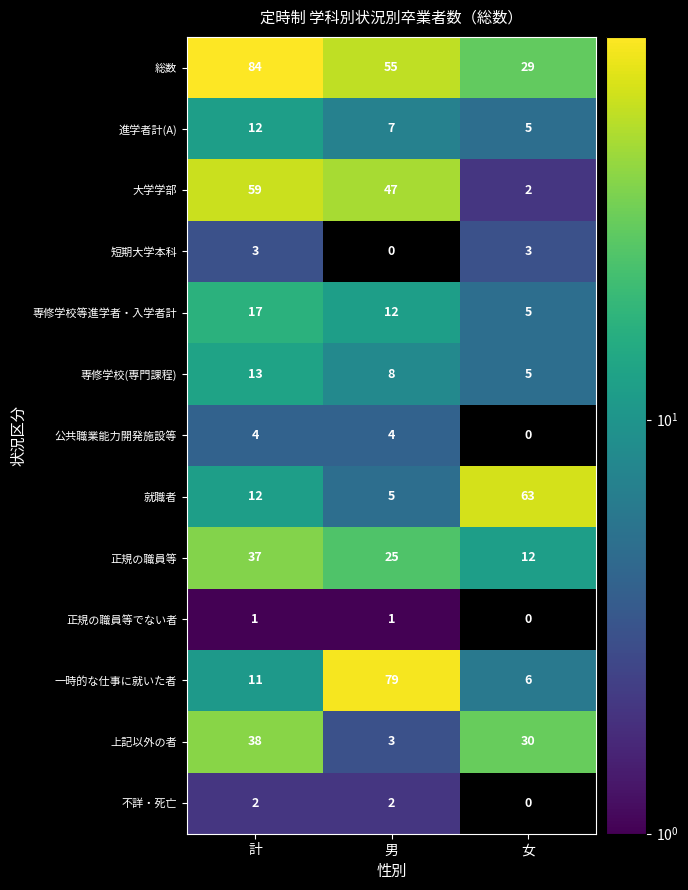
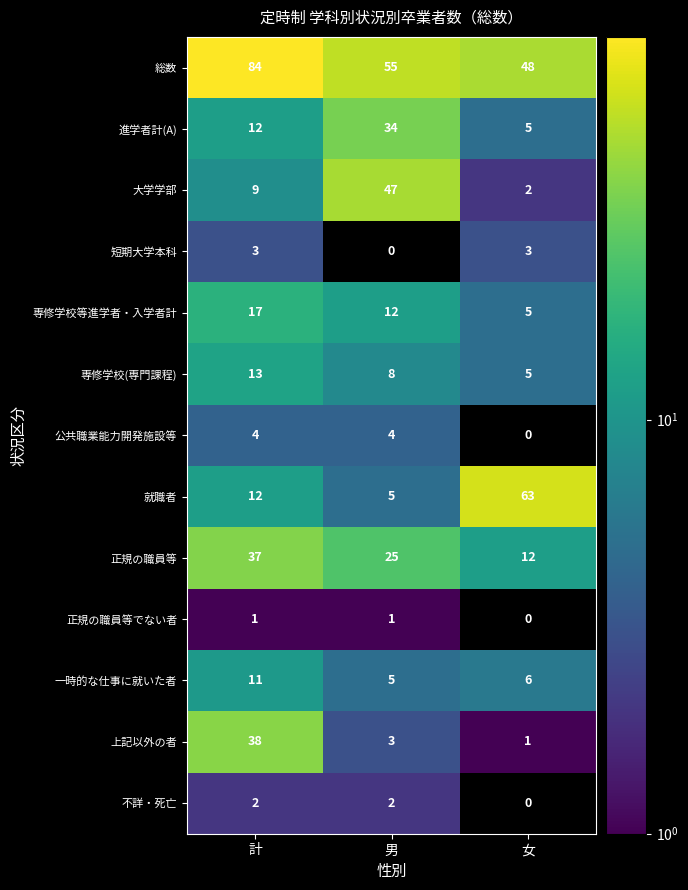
  {
    "総数": {
      "計": 84,
      "男": 55,
-     "女": 29
+     "女": 48
    },
    "進学者計(A)": {
      "計": 12,
-     "男": 7,
+     "男": 34,
      "女": 5
    },
    "大学学部": {
-     "計": 59,
+     "計": 9,
      "男": 47,
      "女": 2
    },
    "短期大学本科": {
      "計": 3,
      "女": 3
    },
    "専修学校等進学者・入学者計": {
      "計": 17,
      "男": 12,
      "女": 5
    },
    "専修学校(専門課程)": {
      "計": 13,
      "男": 8,
      "女": 5
    },
    "公共職業能力開発施設等": {
      "計": 4,
      "男": 4
    },
    "就職者": {
      "計": 12,
      "男": 5,
      "女": 63
    },
    "正規の職員等": {
      "計": 37,
      "男": 25,
      "女": 12
    },
    "正規の職員等でない者": {
      "計": 1,
      "男": 1
    },
    "一時的な仕事に就いた者": {
      "計": 11,
-     "男": 79,
+     "男": 5,
      "女": 6
    },
    "上記以外の者": {
      "計": 38,
      "男": 3,
-     "女": 30
+     "女": 1
    },
    "不詳・死亡": {
      "計": 2,
      "男": 2
    }
  }
